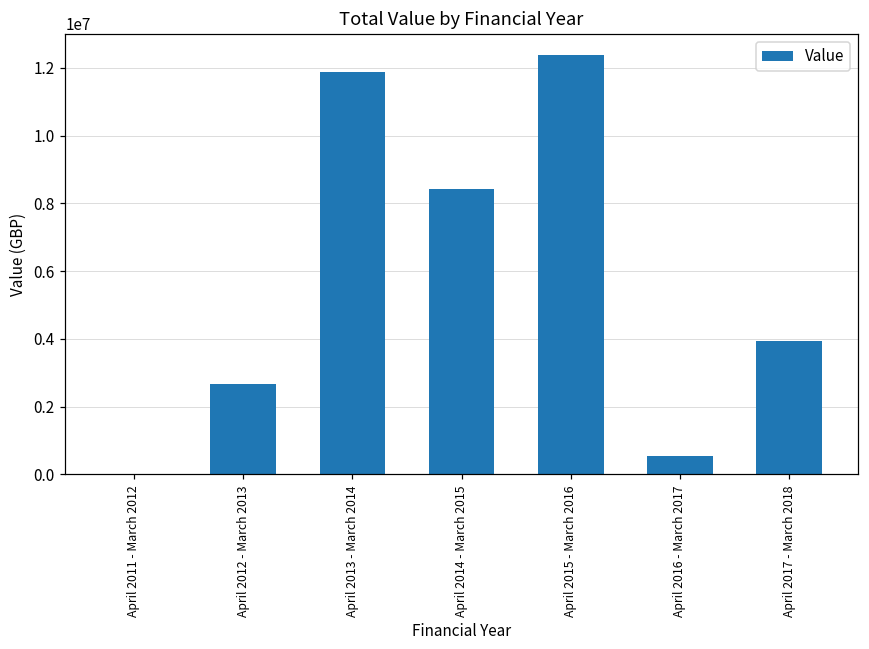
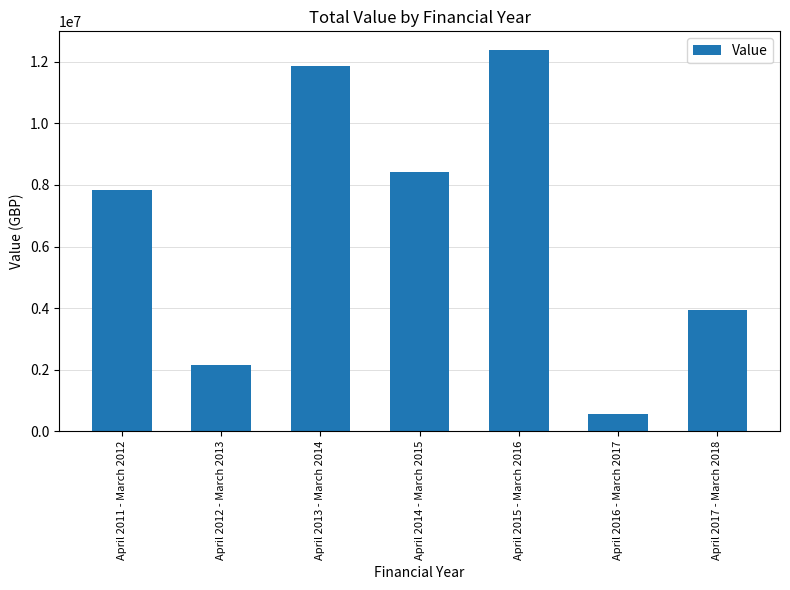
  {
-   "April 2011 - March 2012": 0,
-   "April 2012 - March 2013": 2700000,
+   "April 2011 - March 2012": 7800000,
+   "April 2012 - March 2013": 2100000,
    "April 2013 - March 2014": 11900000,
    "April 2014 - March 2015": 8400000,
    "April 2015 - March 2016": 12400000,
    "April 2016 - March 2017": 600000,
    "April 2017 - March 2018": 3900000
  }
